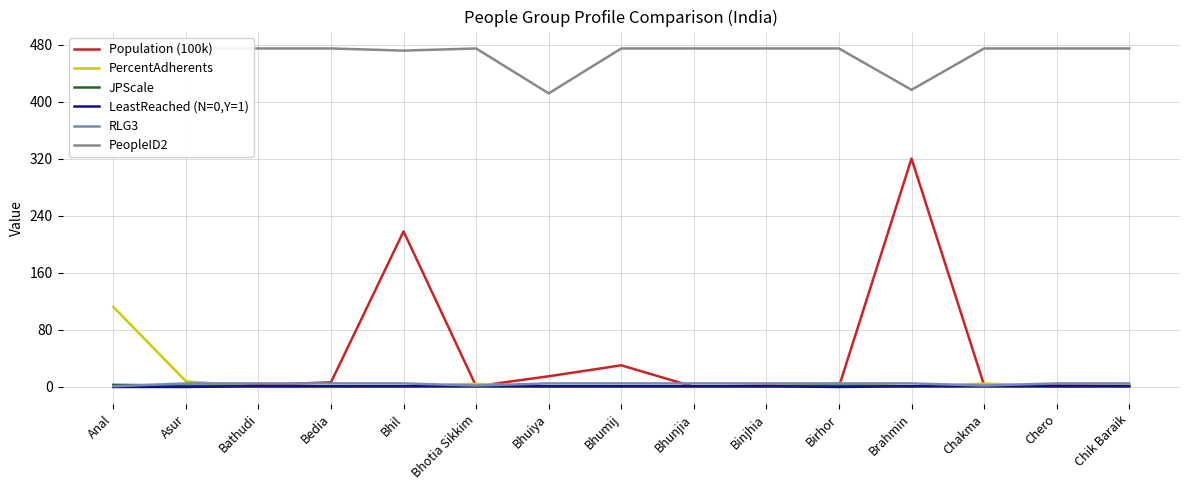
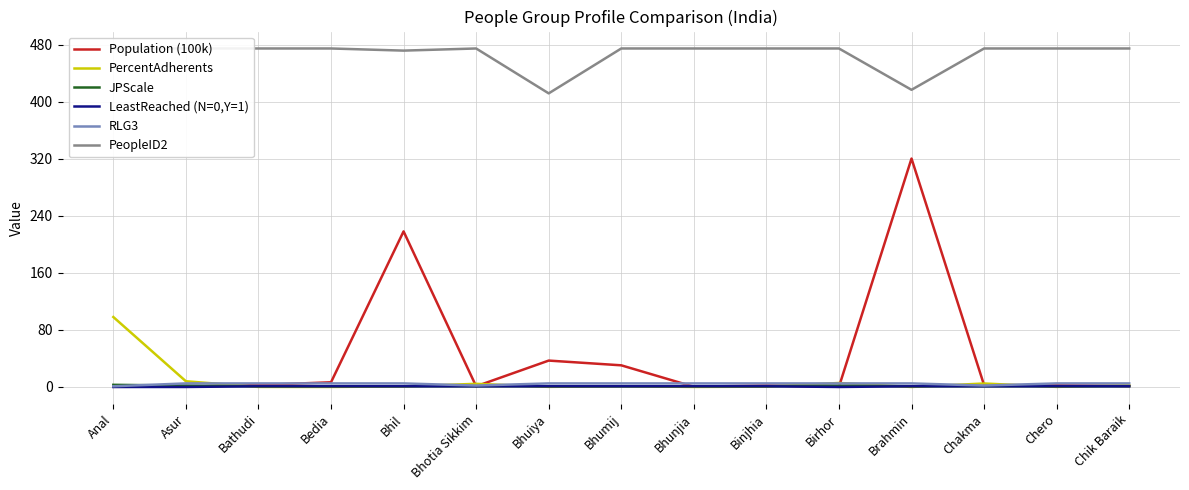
  {
    "Population (100k)": {
      "Bhil": 220,
-     "Bhuiya": 20,
+     "Bhuiya": 40,
      "Bhumij": 30,
      "Brahmin": 320
    },
    "PercentAdherents": {
-     "Anal": 110
+     "Anal": 100
    }
  }
